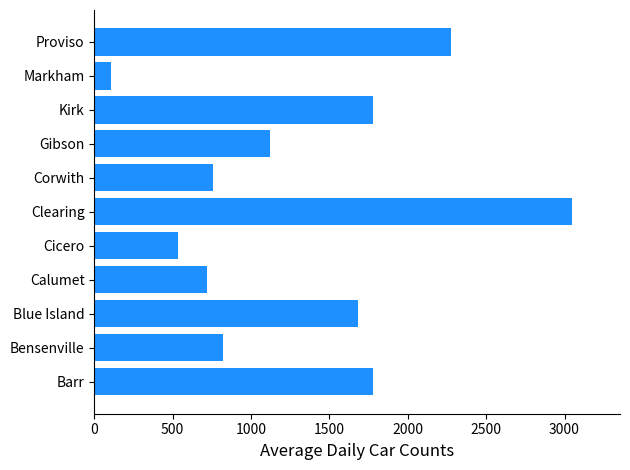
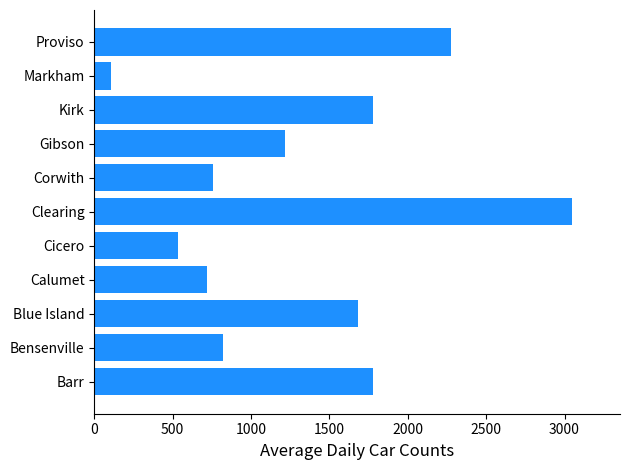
  {
    "Proviso": 2270,
    "Markham": 110,
    "Kirk": 1780,
-   "Gibson": 1120,
+   "Gibson": 1220,
    "Corwith": 760,
    "Clearing": 3050,
    "Cicero": 540,
    "Calumet": 720,
    "Blue Island": 1680,
    "Bensenville": 820,
    "Barr": 1780
  }
